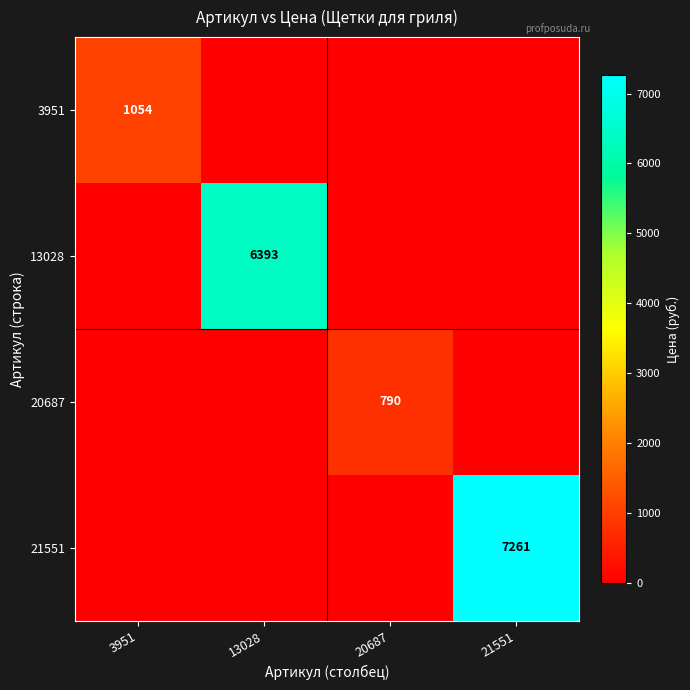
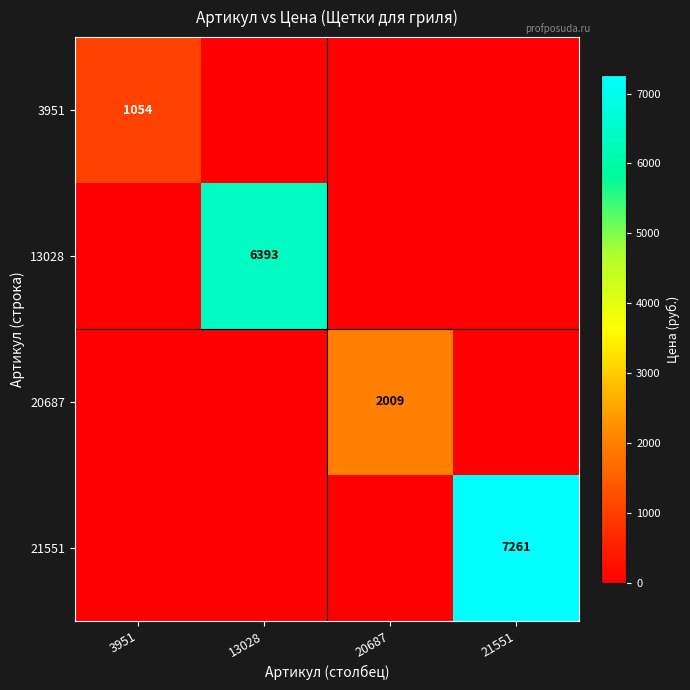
  {
    "3951": {
      "3951": 1054
    },
    "13028": {
      "13028": 6393
    },
    "20687": {
-     "20687": 790
+     "20687": 2009
    },
    "21551": {
      "21551": 7261
    }
  }
